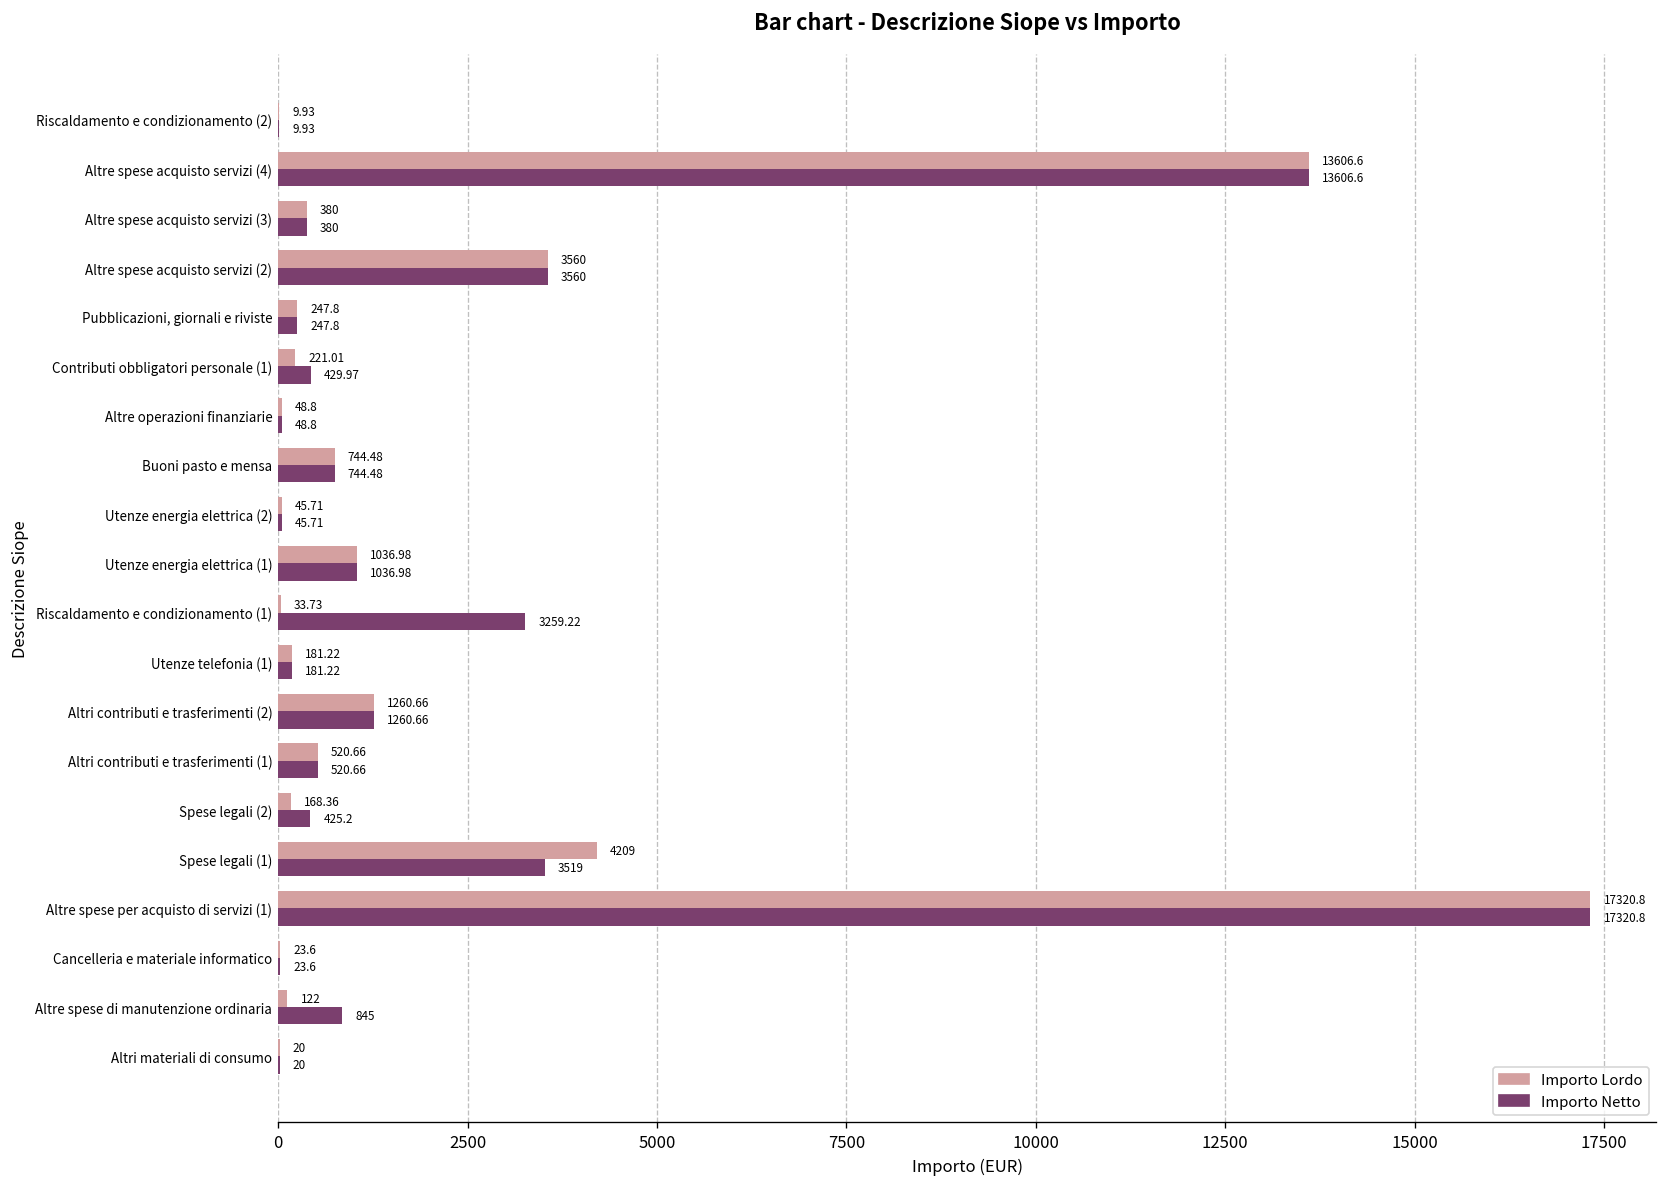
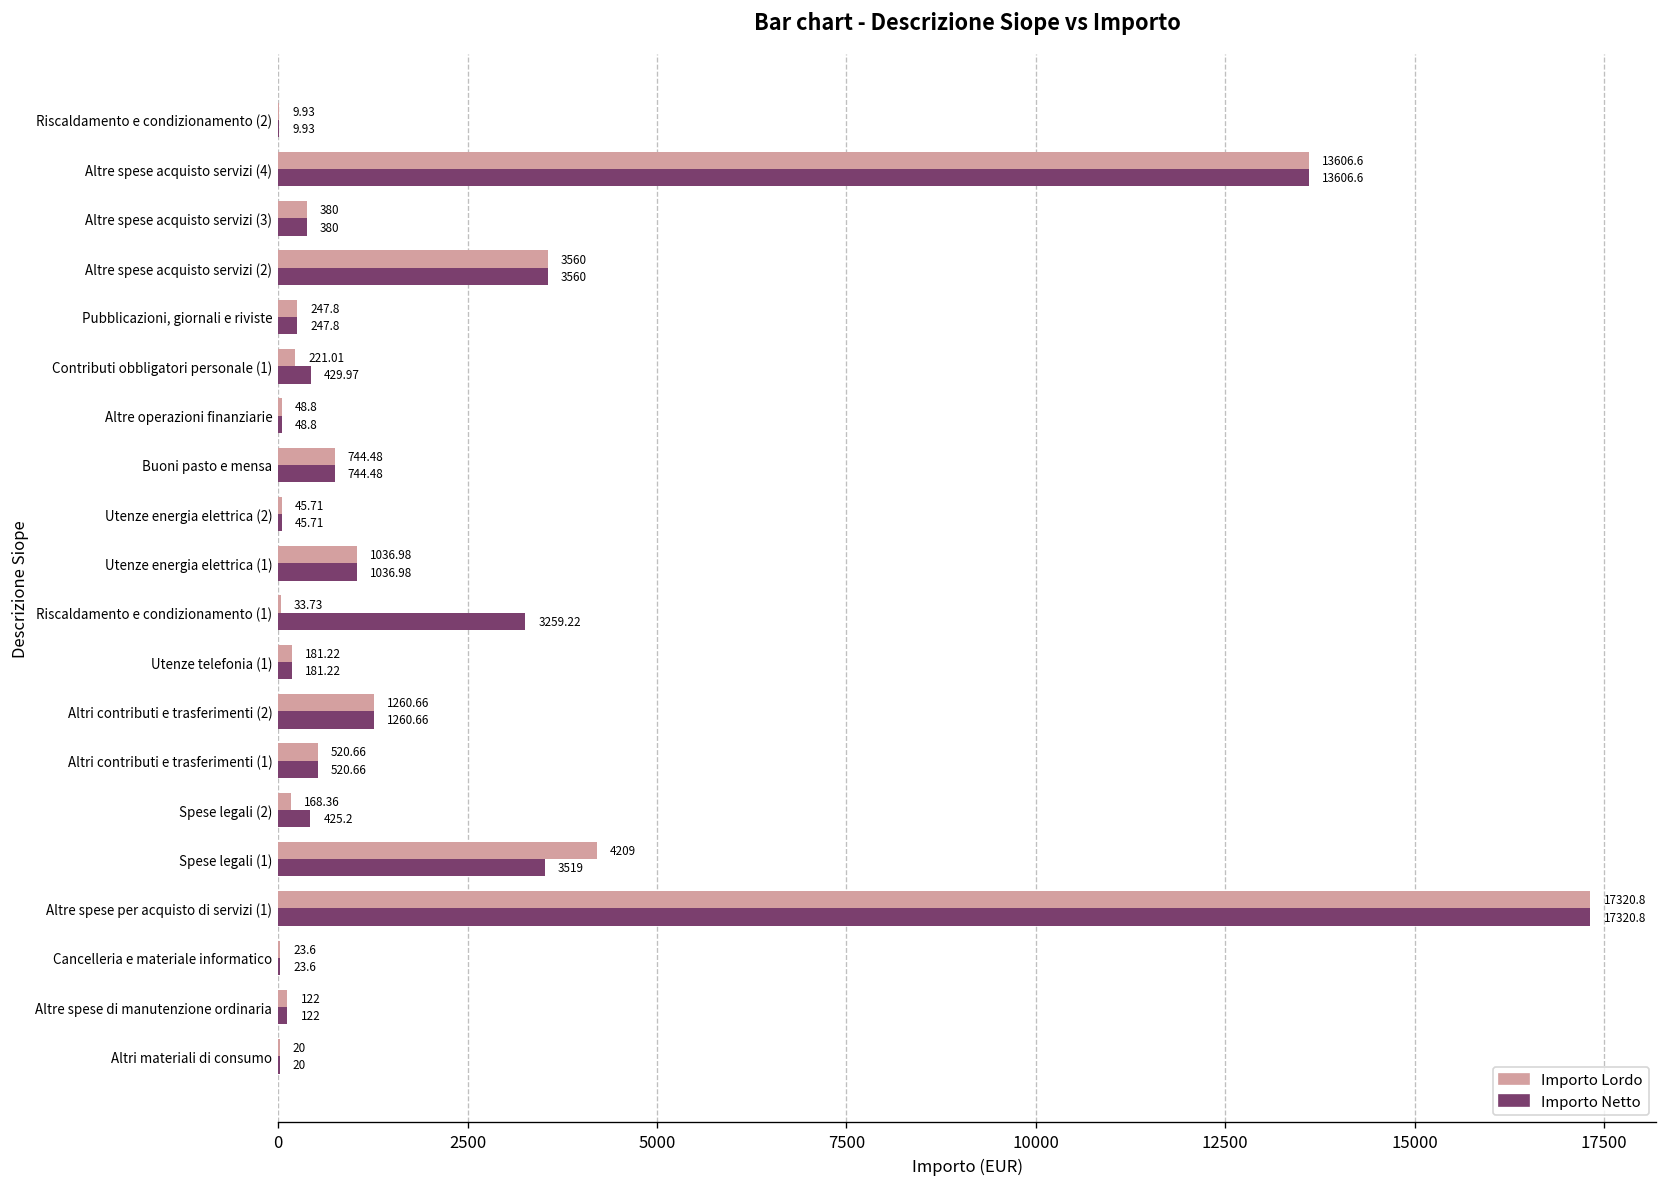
  {
    "Importo Lordo": {
      "Riscaldamento e condizionamento (2)": 9.93,
      "Altre spese acquisto servizi (4)": 13606.6,
      "Altre spese acquisto servizi (3)": 380,
      "Altre spese acquisto servizi (2)": 3560,
      "Pubblicazioni, giornali e riviste": 247.8,
      "Contributi obbligatori personale (1)": 221.01,
      "Altre operazioni finanziarie": 48.8,
      "Buoni pasto e mensa": 744.48,
      "Utenze energia elettrica (2)": 45.71,
      "Utenze energia elettrica (1)": 1036.98,
      "Riscaldamento e condizionamento (1)": 33.73,
      "Utenze telefonia (1)": 181.22,
      "Altri contributi e trasferimenti (2)": 1260.66,
      "Altri contributi e trasferimenti (1)": 520.66,
      "Spese legali (2)": 168.36,
      "Spese legali (1)": 4209,
      "Altre spese per acquisto di servizi (1)": 17320.8,
      "Cancelleria e materiale informatico": 23.6,
      "Altre spese di manutenzione ordinaria": 122,
      "Altri materiali di consumo": 20
    },
    "Importo Netto": {
      "Riscaldamento e condizionamento (2)": 9.93,
      "Altre spese acquisto servizi (4)": 13606.6,
      "Altre spese acquisto servizi (3)": 380,
      "Altre spese acquisto servizi (2)": 3560,
      "Pubblicazioni, giornali e riviste": 247.8,
      "Contributi obbligatori personale (1)": 429.97,
      "Altre operazioni finanziarie": 48.8,
      "Buoni pasto e mensa": 744.48,
      "Utenze energia elettrica (2)": 45.71,
      "Utenze energia elettrica (1)": 1036.98,
      "Riscaldamento e condizionamento (1)": 3259.22,
      "Utenze telefonia (1)": 181.22,
      "Altri contributi e trasferimenti (2)": 1260.66,
      "Altri contributi e trasferimenti (1)": 520.66,
      "Spese legali (2)": 425.2,
      "Spese legali (1)": 3519,
      "Altre spese per acquisto di servizi (1)": 17320.8,
      "Cancelleria e materiale informatico": 23.6,
-     "Altre spese di manutenzione ordinaria": 845,
+     "Altre spese di manutenzione ordinaria": 122,
      "Altri materiali di consumo": 20
    }
  }
